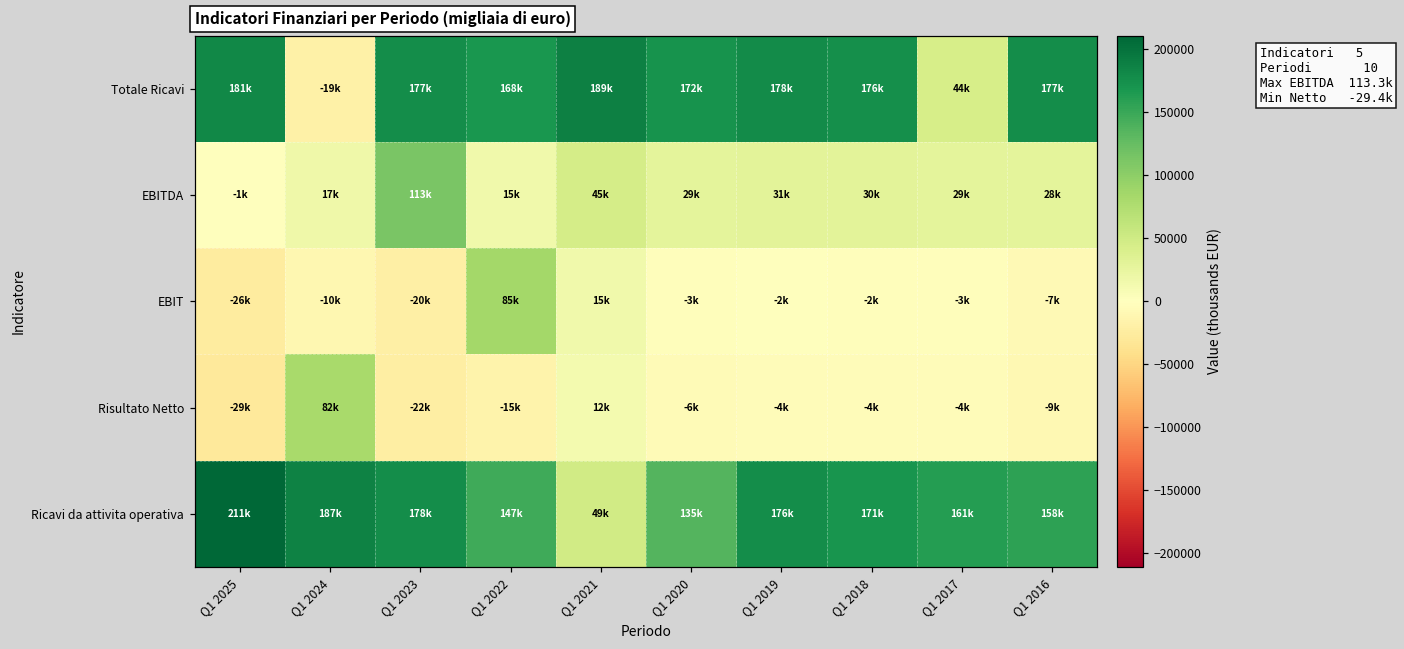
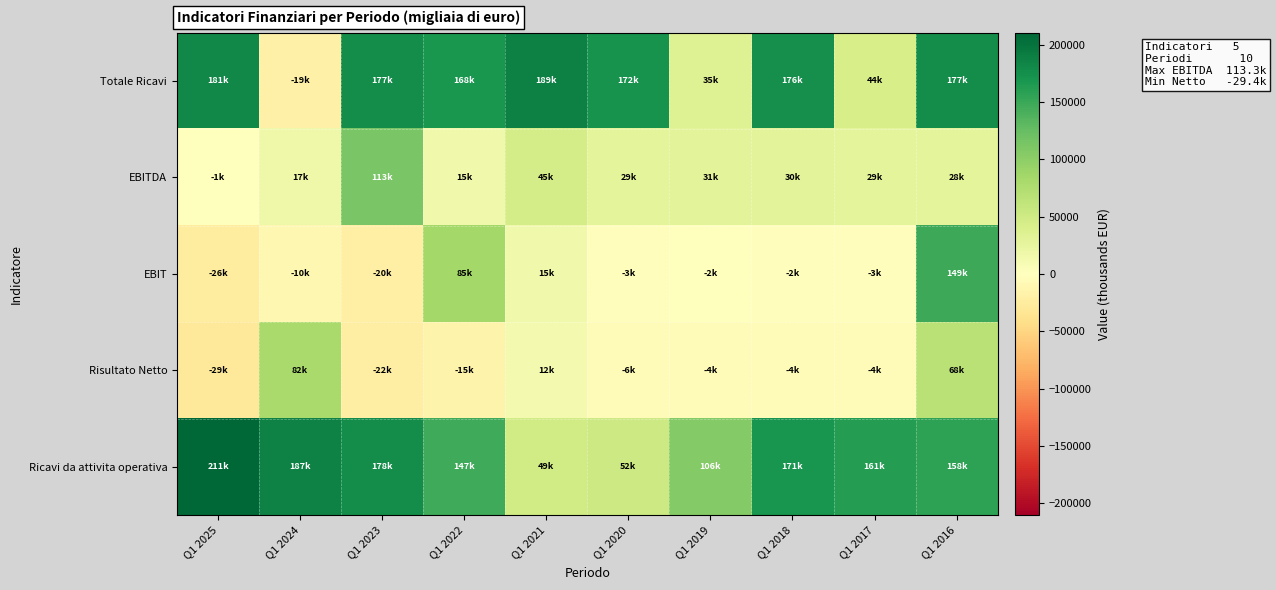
  {
    "Totale Ricavi": {
      "Q1 2025": "181k",
      "Q1 2024": "-19k",
      "Q1 2023": "177k",
      "Q1 2022": "168k",
      "Q1 2021": "189k",
      "Q1 2020": "172k",
-     "Q1 2019": "178k",
+     "Q1 2019": "35k",
      "Q1 2018": "176k",
      "Q1 2017": "44k",
      "Q1 2016": "177k"
    },
    "EBITDA": {
      "Q1 2025": "-1k",
      "Q1 2024": "17k",
      "Q1 2023": "113k",
      "Q1 2022": "15k",
      "Q1 2021": "45k",
      "Q1 2020": "29k",
      "Q1 2019": "31k",
      "Q1 2018": "30k",
      "Q1 2017": "29k",
      "Q1 2016": "28k"
    },
    "EBIT": {
      "Q1 2025": "-26k",
      "Q1 2024": "-10k",
      "Q1 2023": "-20k",
      "Q1 2022": "85k",
      "Q1 2021": "15k",
      "Q1 2020": "-3k",
      "Q1 2019": "-2k",
      "Q1 2018": "-2k",
      "Q1 2017": "-3k",
-     "Q1 2016": "-7k"
+     "Q1 2016": "149k"
    },
    "Risultato Netto": {
      "Q1 2025": "-29k",
      "Q1 2024": "82k",
      "Q1 2023": "-22k",
      "Q1 2022": "-15k",
      "Q1 2021": "12k",
      "Q1 2020": "-6k",
      "Q1 2019": "-4k",
      "Q1 2018": "-4k",
      "Q1 2017": "-4k",
-     "Q1 2016": "-9k"
+     "Q1 2016": "68k"
    },
    "Ricavi da attivita operativa": {
      "Q1 2025": "211k",
      "Q1 2024": "187k",
      "Q1 2023": "178k",
      "Q1 2022": "147k",
      "Q1 2021": "49k",
-     "Q1 2020": "135k",
-     "Q1 2019": "176k",
+     "Q1 2020": "52k",
+     "Q1 2019": "106k",
      "Q1 2018": "171k",
      "Q1 2017": "161k",
      "Q1 2016": "158k"
    }
  }
